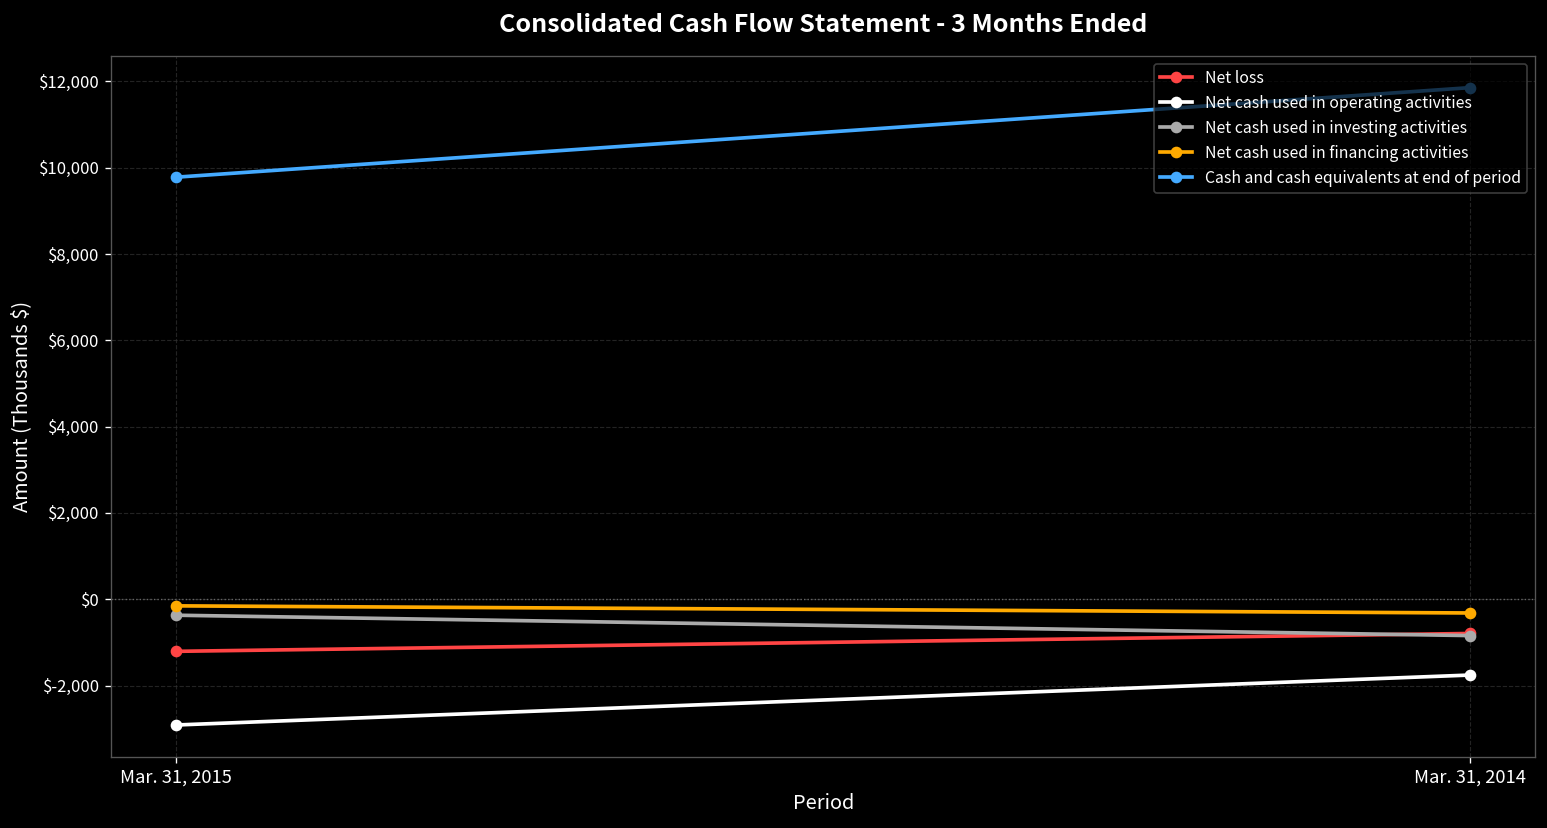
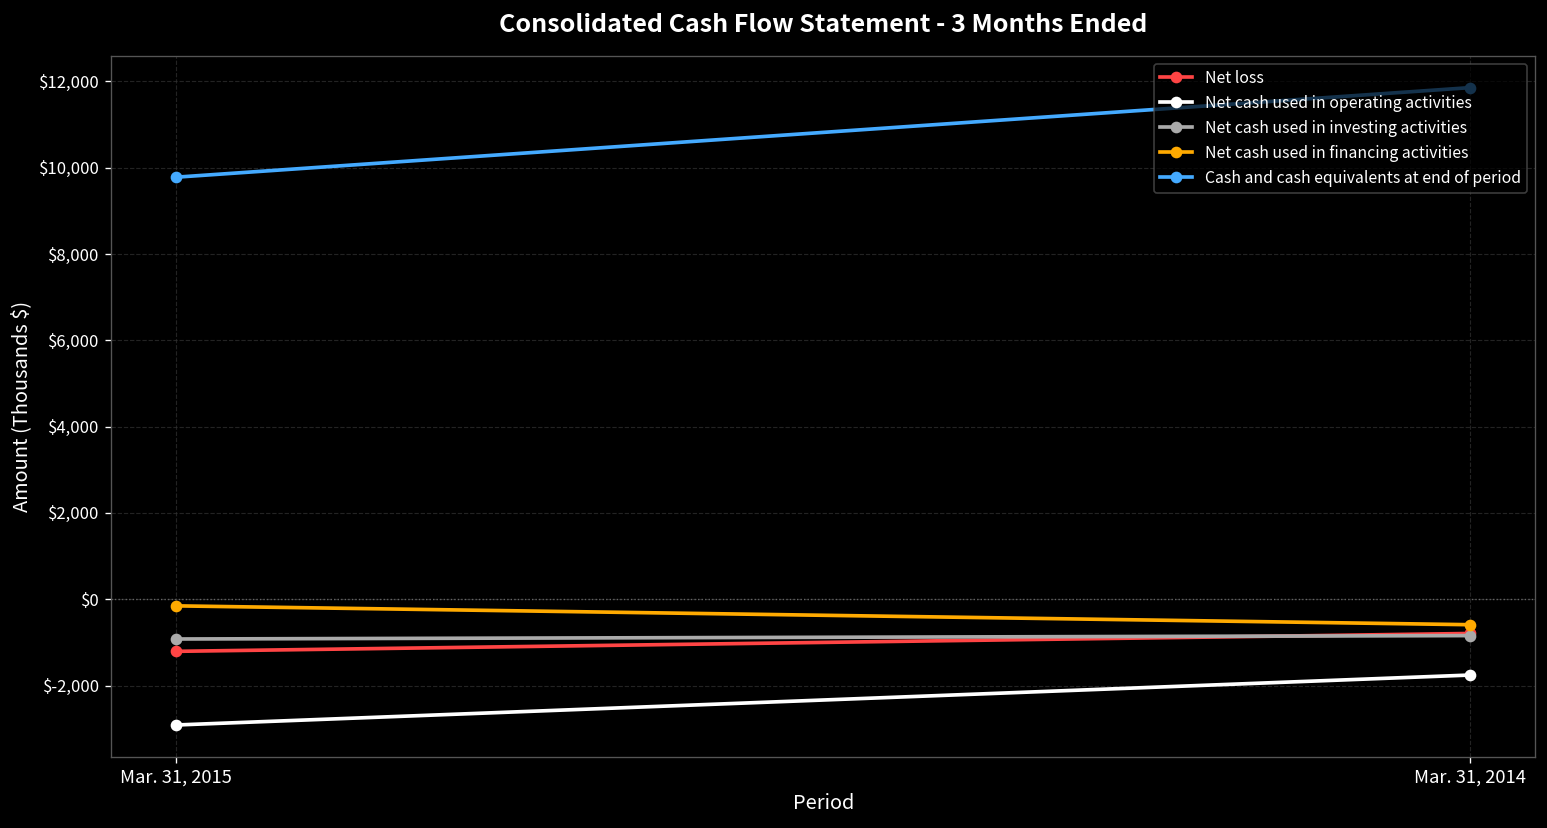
  {
    "Net loss": {
      "Mar. 31, 2015": "$-1,200"
    },
    "Net cash used in operating activities": {
      "Mar. 31, 2015": "$-2,900",
      "Mar. 31, 2014": "$-1,800"
    },
    "Net cash used in investing activities": {
-     "Mar. 31, 2015": "$-400"
+     "Mar. 31, 2015": "$-900"
    },
    "Net cash used in financing activities": {
      "Mar. 31, 2015": "$-200",
-     "Mar. 31, 2014": "$-300"
+     "Mar. 31, 2014": "$-600"
    },
    "Cash and cash equivalents at end of period": {
      "Mar. 31, 2015": "$9,800"
    }
  }
